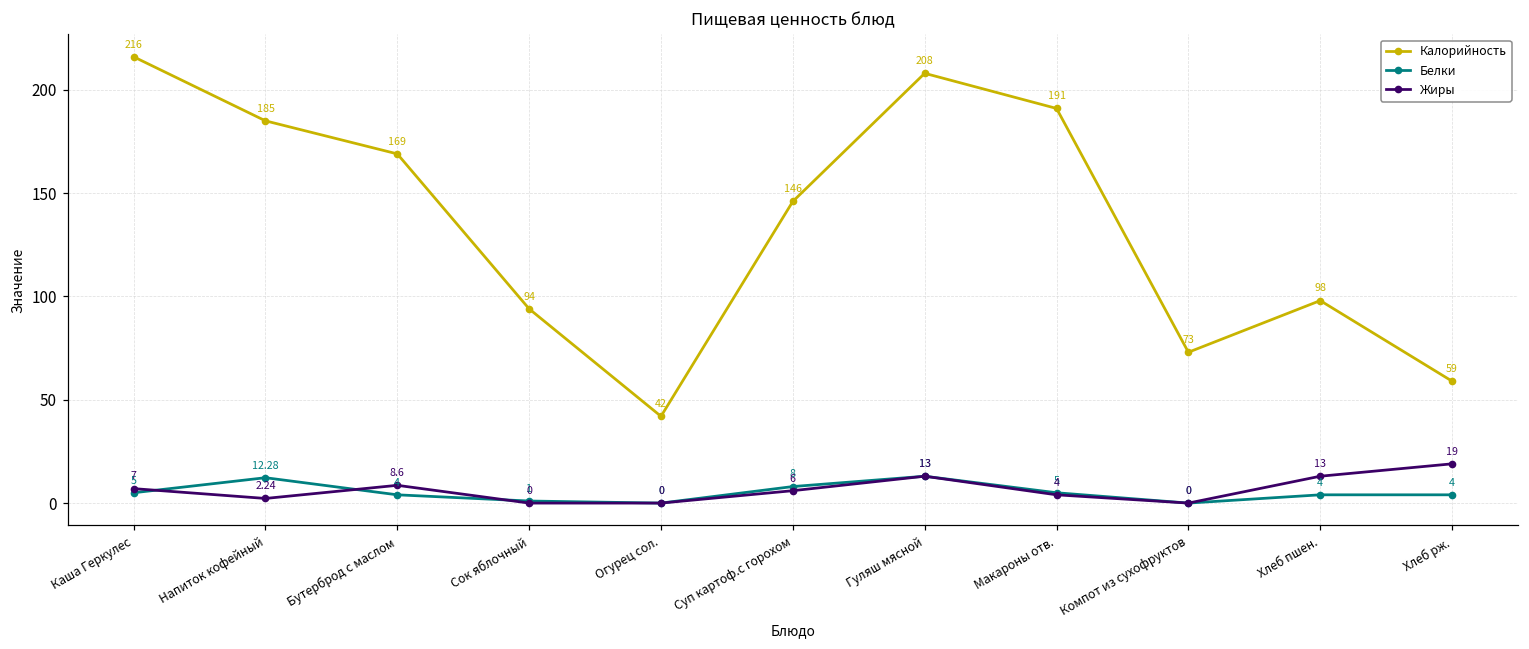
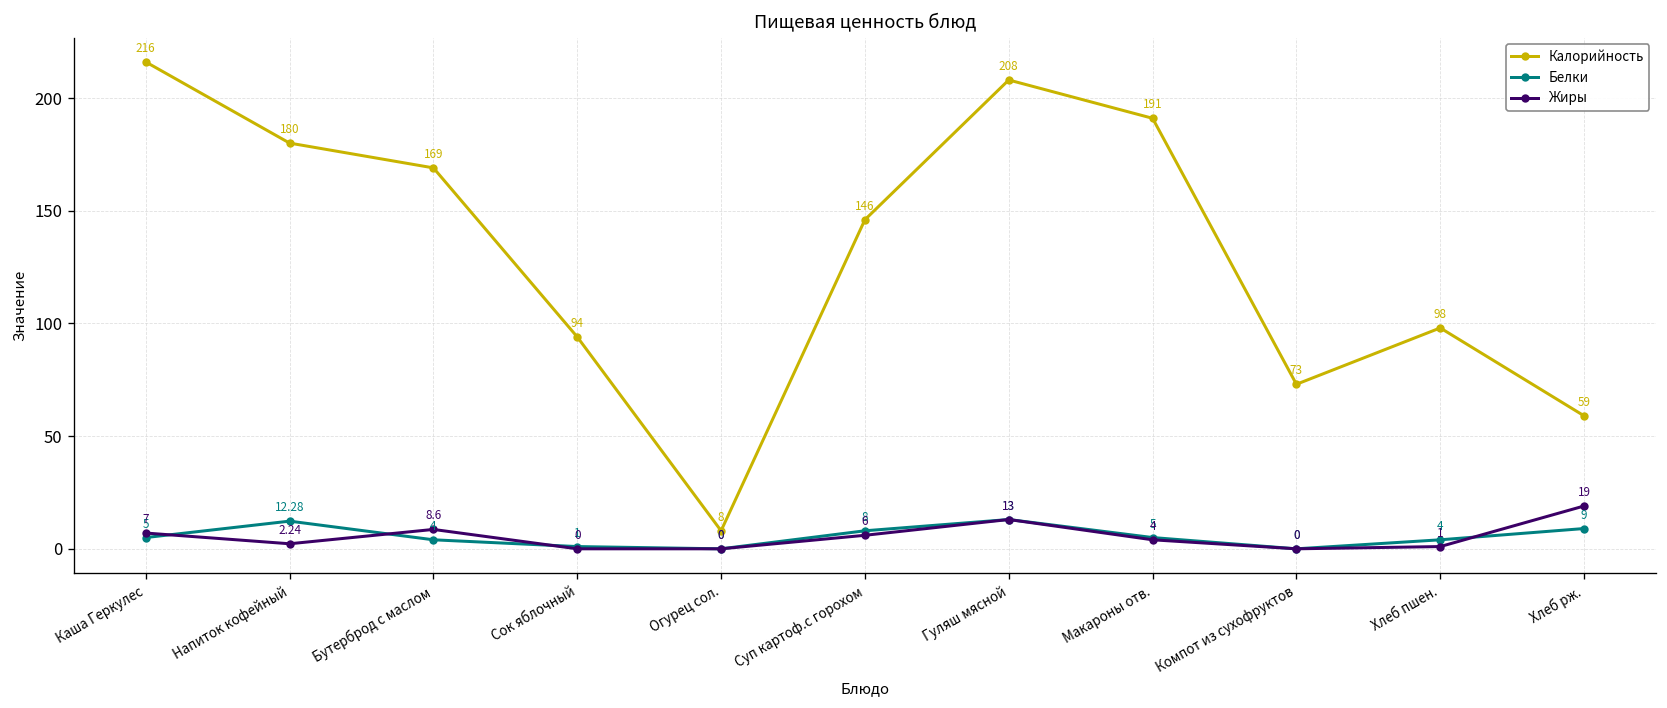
  {
    "Калорийность": {
      "Каша Геркулес": 216,
-     "Напиток кофейный": 185,
+     "Напиток кофейный": 180,
      "Бутерброд с маслом": 169,
      "Сок яблочный": 94,
-     "Огурец сол.": 42,
+     "Огурец сол.": 8,
      "Суп картоф.с горохом": 146,
      "Гуляш мясной": 208,
      "Макароны отв.": 191,
      "Компот из сухофруктов": 73,
      "Хлеб пшен.": 98,
      "Хлеб рж.": 59
    },
    "Белки": {
      "Напиток кофейный": 12.28,
-     "Хлеб рж.": 4
+     "Хлеб рж.": 9
    },
    "Жиры": {
      "Напиток кофейный": 2.24,
      "Бутерброд с маслом": 8.6,
-     "Хлеб пшен.": 13,
+     "Хлеб пшен.": 1,
      "Хлеб рж.": 19
    }
  }
